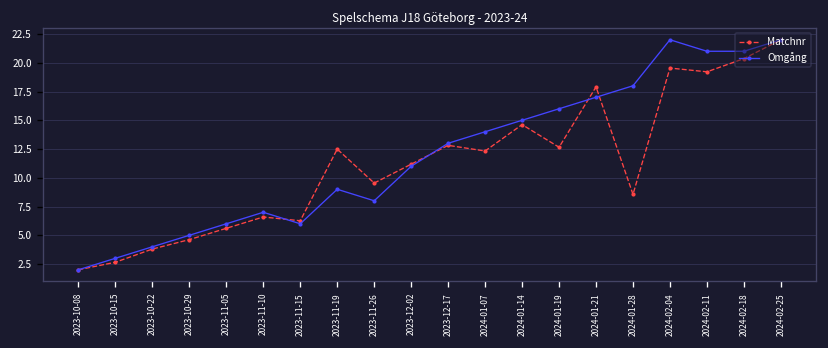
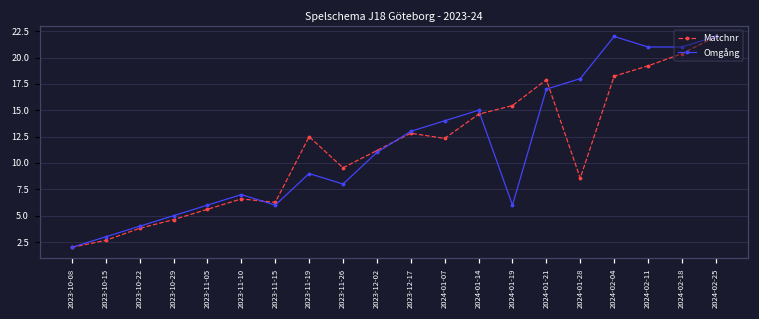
  {
    "Matchnr": {
      "2023-10-15": 3,
      "2023-10-29": 5,
      "2023-11-05": 6,
      "2023-11-10": 7,
      "2023-11-19": 12,
      "2023-11-26": 10,
      "2024-01-07": 12,
      "2024-01-14": 15,
-     "2024-01-19": 13,
+     "2024-01-19": 15,
      "2024-01-21": 18,
      "2024-01-28": 9,
-     "2024-02-04": 20,
+     "2024-02-04": 18,
      "2024-02-11": 19
    },
    "Omgång": {
      "2023-10-15": 3,
      "2023-10-29": 5,
      "2023-11-05": 6,
      "2023-11-10": 7,
      "2023-11-19": 9,
      "2023-11-26": 8,
      "2024-01-07": 14,
      "2024-01-14": 15,
-     "2024-01-19": 16,
+     "2024-01-19": 6,
      "2024-01-21": 17,
      "2024-01-28": 18,
      "2024-02-04": 22,
      "2024-02-11": 21
    }
  }
